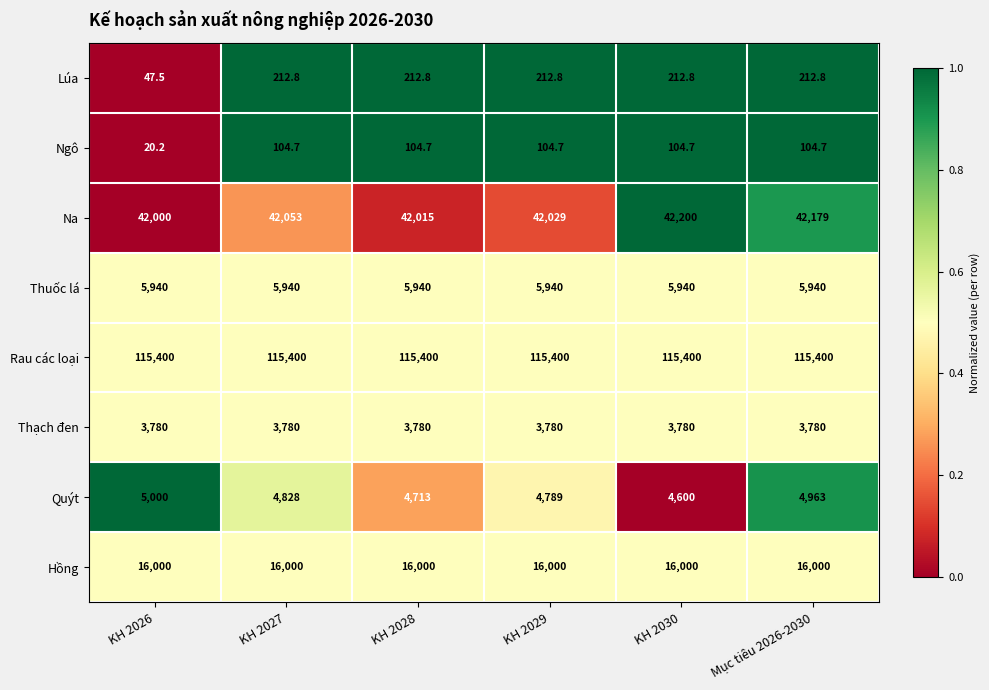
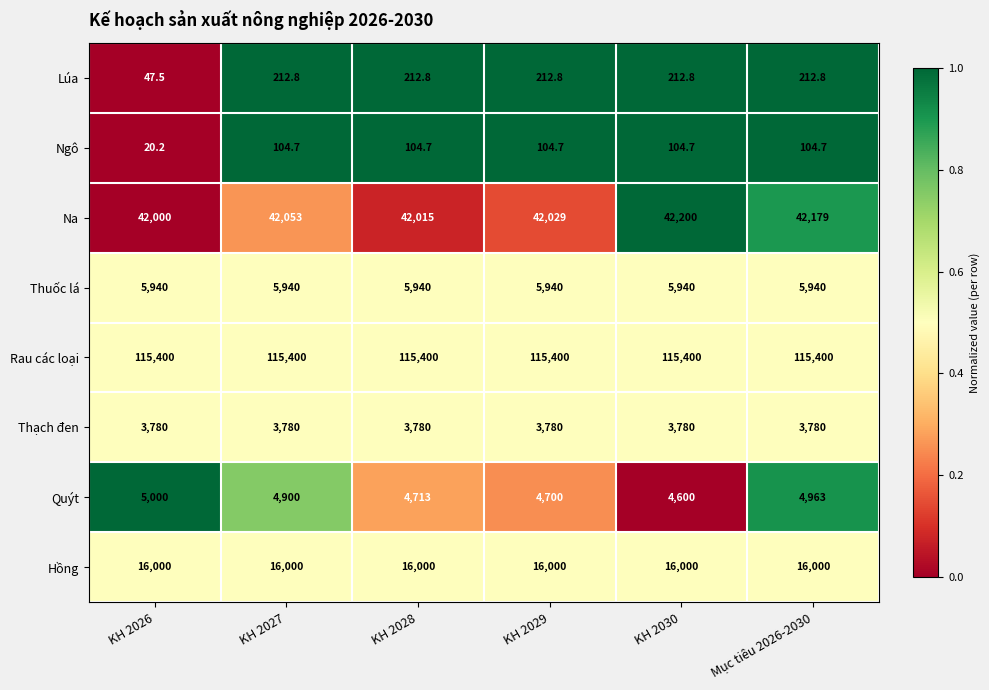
  {
    "Lúa": {
      "KH 2026": "47.5",
      "KH 2027": "212.8",
      "KH 2028": "212.8",
      "KH 2029": "212.8",
      "KH 2030": "212.8",
      "Mục tiêu 2026-2030": "212.8"
    },
    "Ngô": {
      "KH 2026": "20.2",
      "KH 2027": "104.7",
      "KH 2028": "104.7",
      "KH 2029": "104.7",
      "KH 2030": "104.7",
      "Mục tiêu 2026-2030": "104.7"
    },
    "Na": {
      "KH 2026": "42,000",
      "KH 2027": "42,053",
      "KH 2028": "42,015",
      "KH 2029": "42,029",
      "KH 2030": "42,200",
      "Mục tiêu 2026-2030": "42,179"
    },
    "Thuốc lá": {
      "KH 2026": "5,940",
      "KH 2027": "5,940",
      "KH 2028": "5,940",
      "KH 2029": "5,940",
      "KH 2030": "5,940",
      "Mục tiêu 2026-2030": "5,940"
    },
    "Rau các loại": {
      "KH 2026": "115,400",
      "KH 2027": "115,400",
      "KH 2028": "115,400",
      "KH 2029": "115,400",
      "KH 2030": "115,400",
      "Mục tiêu 2026-2030": "115,400"
    },
    "Thạch đen": {
      "KH 2026": "3,780",
      "KH 2027": "3,780",
      "KH 2028": "3,780",
      "KH 2029": "3,780",
      "KH 2030": "3,780",
      "Mục tiêu 2026-2030": "3,780"
    },
    "Quýt": {
      "KH 2026": "5,000",
-     "KH 2027": "4,828",
+     "KH 2027": "4,900",
      "KH 2028": "4,713",
-     "KH 2029": "4,789",
+     "KH 2029": "4,700",
      "KH 2030": "4,600",
      "Mục tiêu 2026-2030": "4,963"
    },
    "Hồng": {
      "KH 2026": "16,000",
      "KH 2027": "16,000",
      "KH 2028": "16,000",
      "KH 2029": "16,000",
      "KH 2030": "16,000",
      "Mục tiêu 2026-2030": "16,000"
    }
  }
